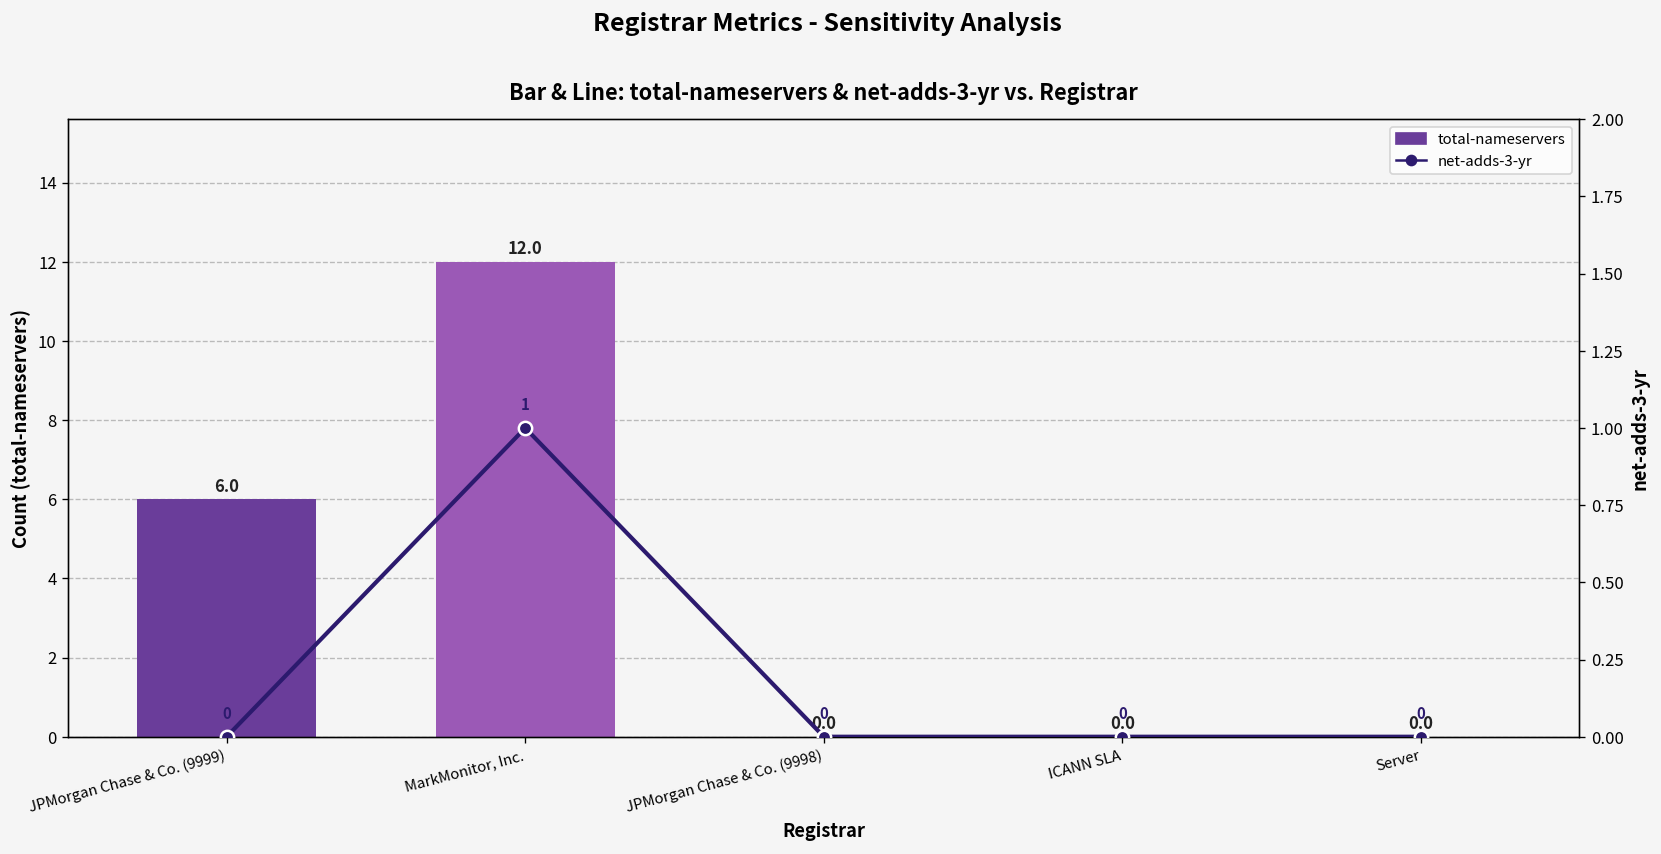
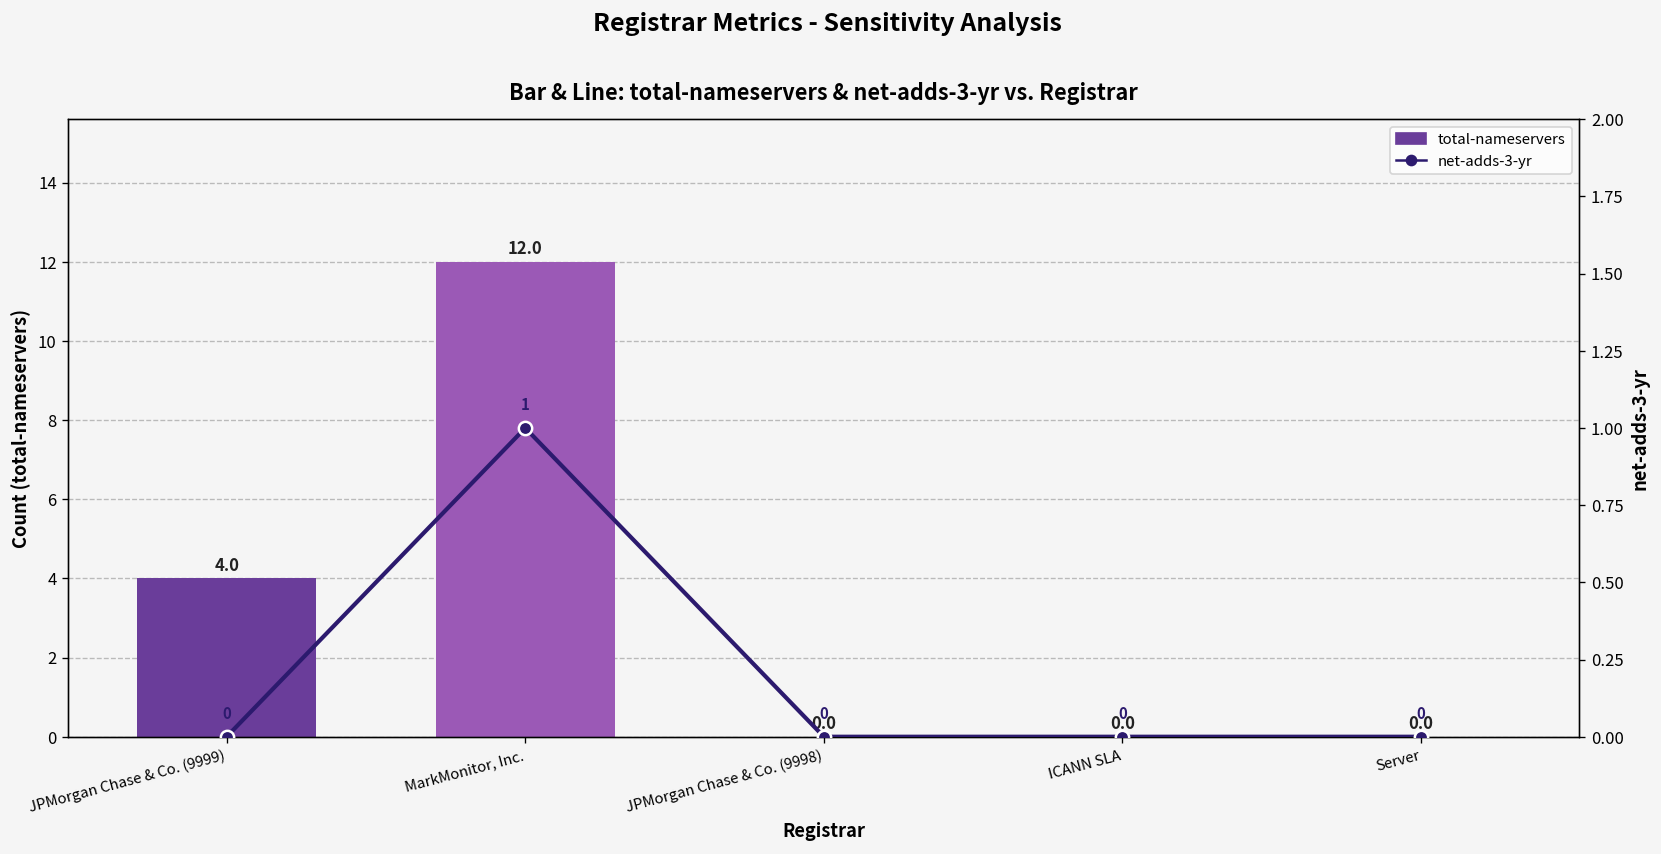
  {
    "total-nameservers": {
-     "JPMorgan Chase & Co. (9999)": 6.0,
+     "JPMorgan Chase & Co. (9999)": 4.0,
      "MarkMonitor, Inc.": 12.0,
      "JPMorgan Chase & Co. (9998)": 0.0,
      "ICANN SLA": 0.0,
      "Server": 0.0
    },
    "net-adds-3-yr": {
      "JPMorgan Chase & Co. (9999)": 0,
      "MarkMonitor, Inc.": 1,
      "JPMorgan Chase & Co. (9998)": 0.0,
      "ICANN SLA": 0.0,
      "Server": 0.0
    }
  }
